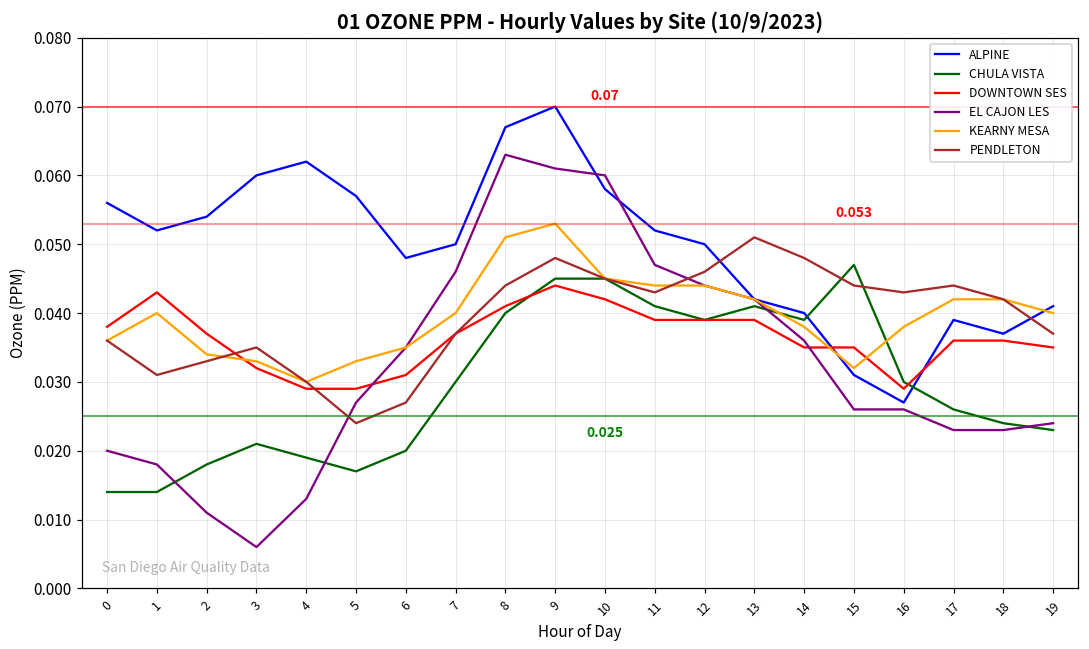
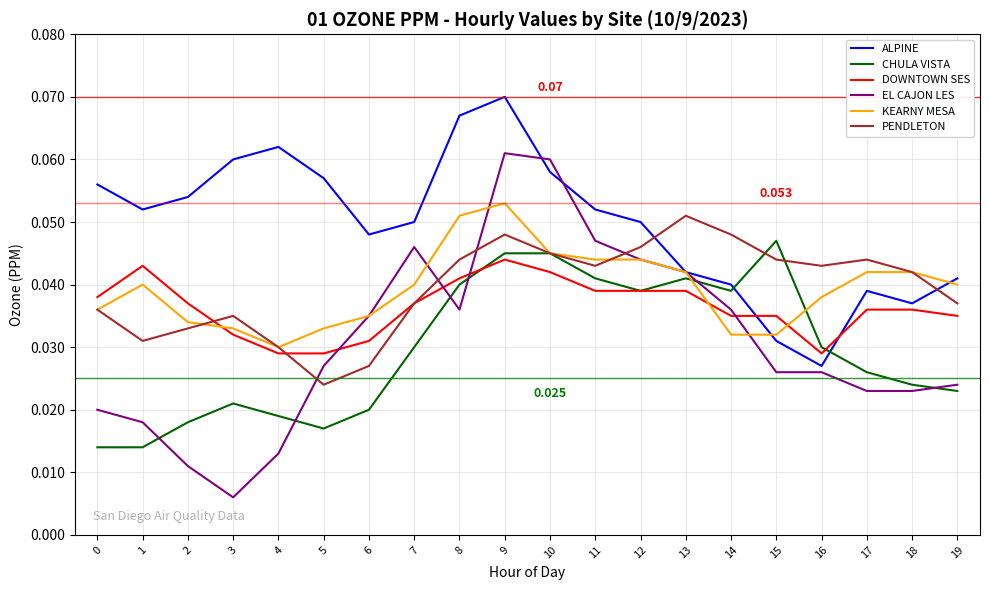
  {
    "ALPINE": {
      "0": 0.056,
      "1": 0.052,
      "2": 0.054,
      "3": 0.060,
      "4": 0.062,
      "5": 0.057,
      "6": 0.048,
      "7": 0.050,
      "8": 0.067,
      "9": 0.070,
      "10": 0.058,
      "11": 0.052,
      "12": 0.050,
      "14": 0.040,
      "15": 0.031,
      "16": 0.027,
      "17": 0.039,
      "18": 0.037,
      "19": 0.041
    },
    "CHULA VISTA": {
      "0": 0.014,
      "1": 0.014,
      "2": 0.018,
      "3": 0.021,
      "4": 0.019,
      "5": 0.017,
      "6": 0.020,
      "7": 0.030,
      "8": 0.040,
      "9": 0.045,
      "11": 0.041,
      "13": 0.041,
      "14": 0.039,
      "15": 0.047,
      "16": 0.030,
      "17": 0.026,
      "18": 0.024,
      "19": 0.023
    },
    "DOWNTOWN SES": {
      "0": 0.038,
      "1": 0.043,
      "2": 0.037,
      "3": 0.032,
      "4": 0.029,
      "5": 0.029,
      "6": 0.031,
      "8": 0.041,
      "9": 0.044,
      "10": 0.042,
      "11": 0.039,
      "13": 0.039,
      "14": 0.035,
      "15": 0.035,
      "16": 0.029,
      "17": 0.036,
      "18": 0.036,
      "19": 0.035
    },
    "EL CAJON LES": {
      "0": 0.020,
      "1": 0.018,
      "2": 0.011,
      "3": 0.006,
      "4": 0.013,
      "5": 0.027,
      "7": 0.046,
-     "8": 0.063,
+     "8": 0.036,
      "9": 0.061,
      "10": 0.060,
      "11": 0.047,
      "14": 0.036,
      "15": 0.026,
      "16": 0.026,
      "17": 0.023,
      "18": 0.023,
      "19": 0.024
    },
    "KEARNY MESA": {
      "1": 0.040,
      "2": 0.034,
      "3": 0.033,
      "5": 0.033,
      "7": 0.040,
      "8": 0.051,
      "9": 0.053,
      "11": 0.044,
-     "14": 0.038,
+     "14": 0.032,
      "15": 0.032,
      "16": 0.038,
      "17": 0.042,
      "19": 0.040
    },
    "PENDLETON": {
      "1": 0.031,
      "2": 0.033,
      "3": 0.035,
      "5": 0.024,
      "6": 0.027,
      "8": 0.044,
      "9": 0.048,
      "11": 0.043,
      "12": 0.046,
      "13": 0.051,
      "14": 0.048,
      "15": 0.044,
      "16": 0.043,
      "17": 0.044,
      "19": 0.037
    }
  }
